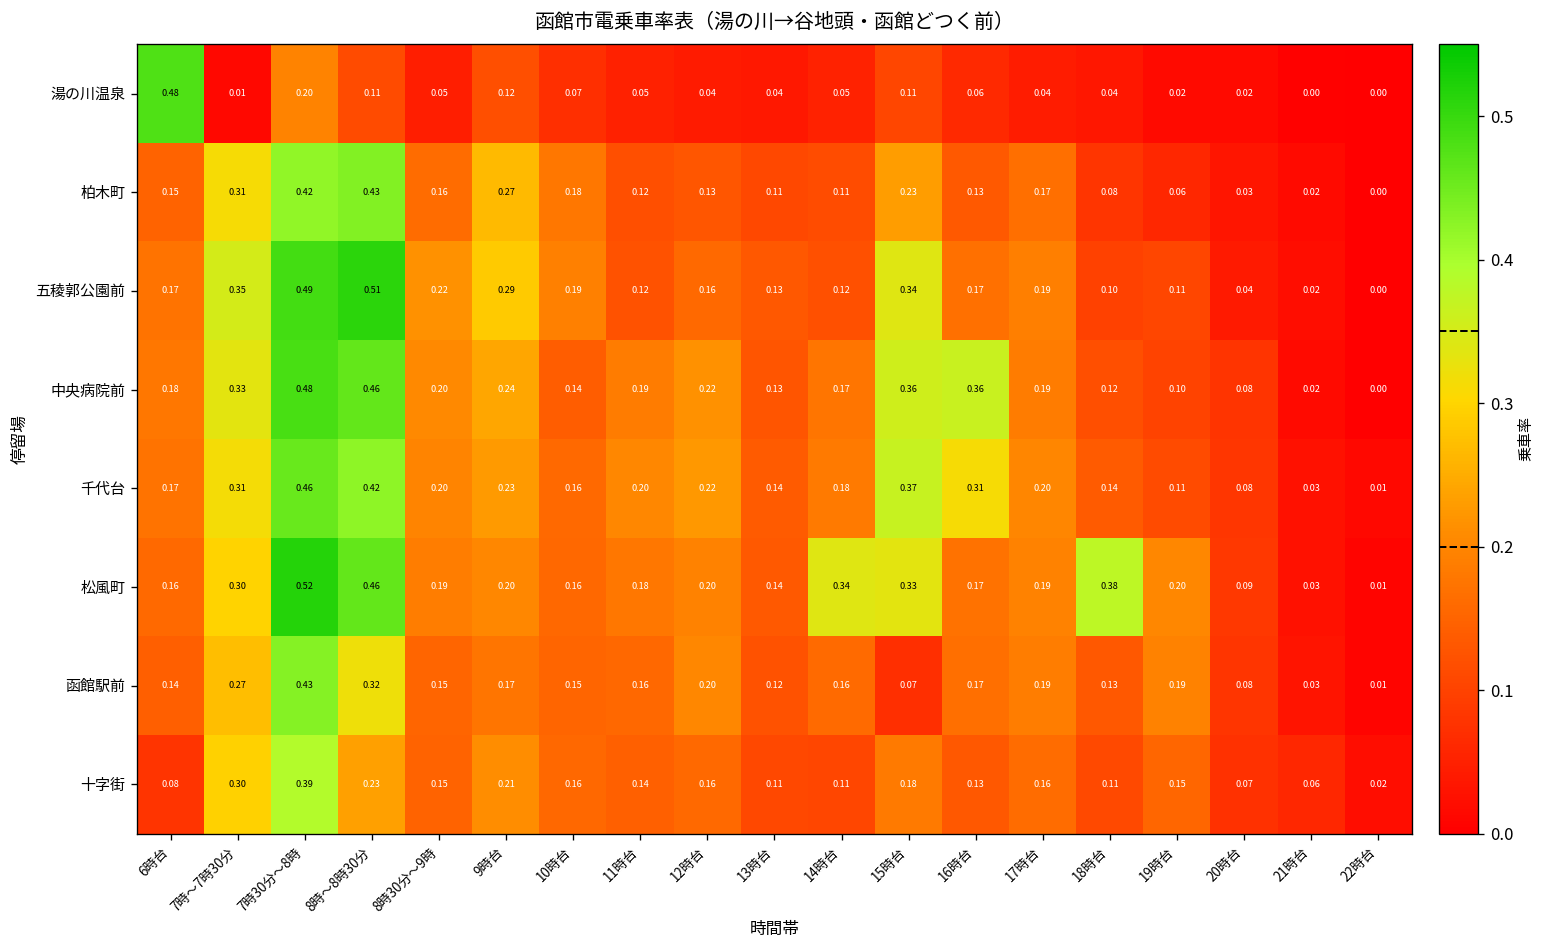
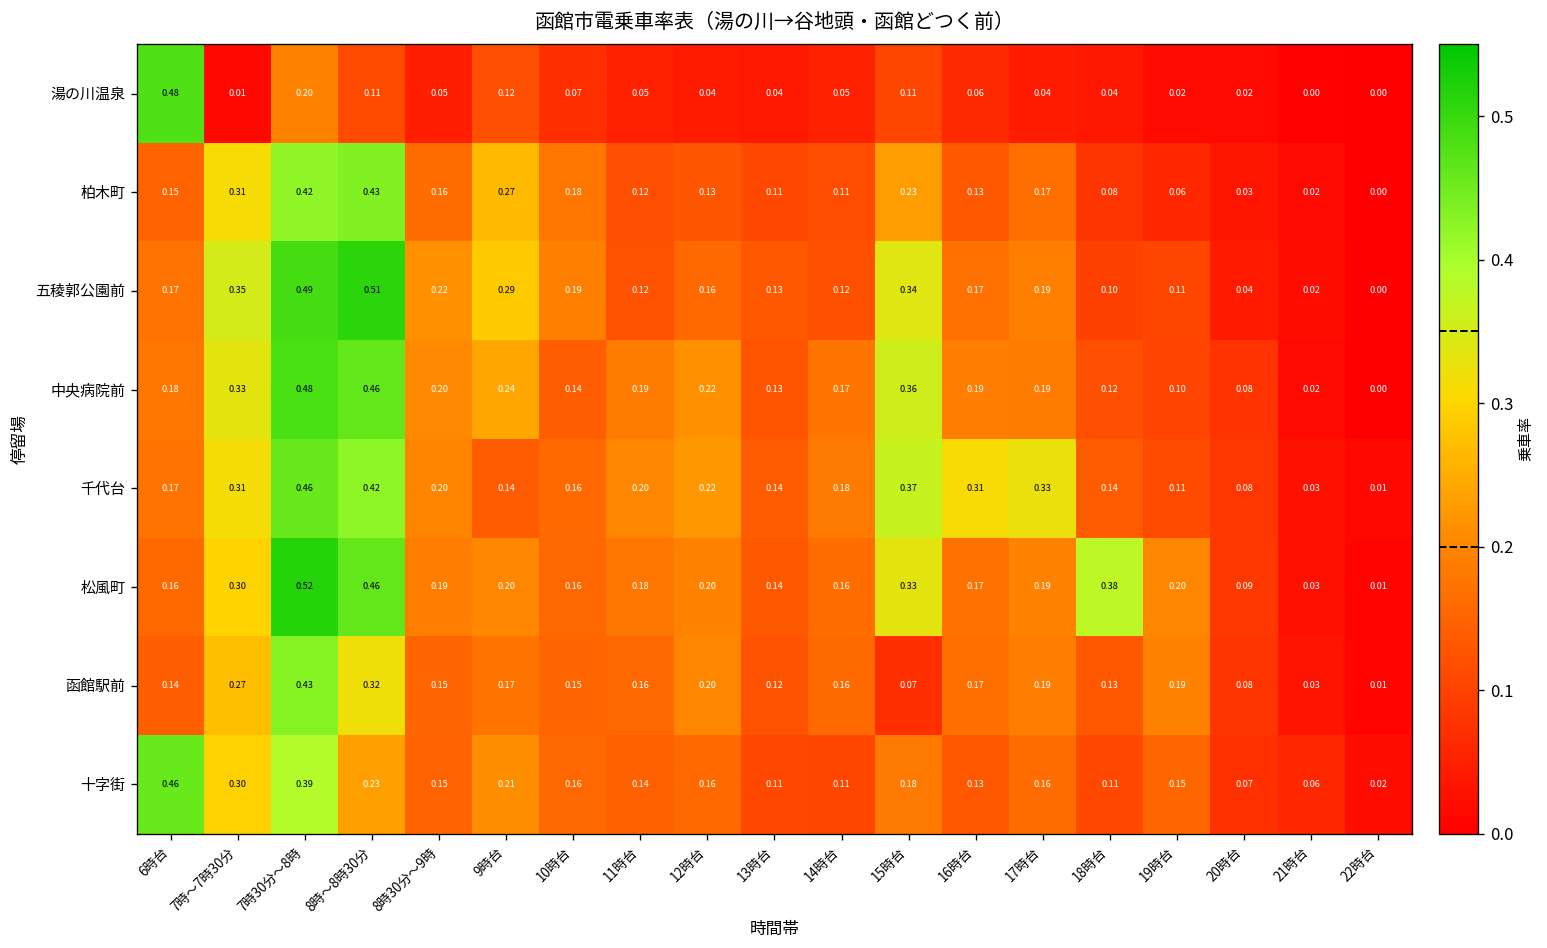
  {
    "湯の川温泉": {
      "6時台": 0.48,
      "7時～7時30分": 0.01,
      "7時30分～8時": 0.20,
      "8時～8時30分": 0.11,
      "8時30分～9時": 0.05,
      "9時台": 0.12,
      "10時台": 0.07,
      "11時台": 0.05,
      "12時台": 0.04,
      "13時台": 0.04,
      "14時台": 0.05,
      "15時台": 0.11,
      "16時台": 0.06,
      "17時台": 0.04,
      "18時台": 0.04,
      "19時台": 0.02,
      "20時台": 0.02,
      "21時台": 0.00,
      "22時台": 0.00
    },
    "柏木町": {
      "6時台": 0.15,
      "7時～7時30分": 0.31,
      "7時30分～8時": 0.42,
      "8時～8時30分": 0.43,
      "8時30分～9時": 0.16,
      "9時台": 0.27,
      "10時台": 0.18,
      "11時台": 0.12,
      "12時台": 0.13,
      "13時台": 0.11,
      "14時台": 0.11,
      "15時台": 0.23,
      "16時台": 0.13,
      "17時台": 0.17,
      "18時台": 0.08,
      "19時台": 0.06,
      "20時台": 0.03,
      "21時台": 0.02,
      "22時台": 0.00
    },
    "五稜郭公園前": {
      "6時台": 0.17,
      "7時～7時30分": 0.35,
      "7時30分～8時": 0.49,
      "8時～8時30分": 0.51,
      "8時30分～9時": 0.22,
      "9時台": 0.29,
      "10時台": 0.19,
      "11時台": 0.12,
      "12時台": 0.16,
      "13時台": 0.13,
      "14時台": 0.12,
      "15時台": 0.34,
      "16時台": 0.17,
      "17時台": 0.19,
      "18時台": 0.10,
      "19時台": 0.11,
      "20時台": 0.04,
      "21時台": 0.02,
      "22時台": 0.00
    },
    "中央病院前": {
      "6時台": 0.18,
      "7時～7時30分": 0.33,
      "7時30分～8時": 0.48,
      "8時～8時30分": 0.46,
      "8時30分～9時": 0.20,
      "9時台": 0.24,
      "10時台": 0.14,
      "11時台": 0.19,
      "12時台": 0.22,
      "13時台": 0.13,
      "14時台": 0.17,
      "15時台": 0.36,
-     "16時台": 0.36,
+     "16時台": 0.19,
      "17時台": 0.19,
      "18時台": 0.12,
      "19時台": 0.10,
      "20時台": 0.08,
      "21時台": 0.02,
      "22時台": 0.00
    },
    "千代台": {
      "6時台": 0.17,
      "7時～7時30分": 0.31,
      "7時30分～8時": 0.46,
      "8時～8時30分": 0.42,
      "8時30分～9時": 0.20,
-     "9時台": 0.23,
+     "9時台": 0.14,
      "10時台": 0.16,
      "11時台": 0.20,
      "12時台": 0.22,
      "13時台": 0.14,
      "14時台": 0.18,
      "15時台": 0.37,
      "16時台": 0.31,
-     "17時台": 0.20,
+     "17時台": 0.33,
      "18時台": 0.14,
      "19時台": 0.11,
      "20時台": 0.08,
      "21時台": 0.03,
      "22時台": 0.01
    },
    "松風町": {
      "6時台": 0.16,
      "7時～7時30分": 0.30,
      "7時30分～8時": 0.52,
      "8時～8時30分": 0.46,
      "8時30分～9時": 0.19,
      "9時台": 0.20,
      "10時台": 0.16,
      "11時台": 0.18,
      "12時台": 0.20,
      "13時台": 0.14,
-     "14時台": 0.34,
+     "14時台": 0.16,
      "15時台": 0.33,
      "16時台": 0.17,
      "17時台": 0.19,
      "18時台": 0.38,
      "19時台": 0.20,
      "20時台": 0.09,
      "21時台": 0.03,
      "22時台": 0.01
    },
    "函館駅前": {
      "6時台": 0.14,
      "7時～7時30分": 0.27,
      "7時30分～8時": 0.43,
      "8時～8時30分": 0.32,
      "8時30分～9時": 0.15,
      "9時台": 0.17,
      "10時台": 0.15,
      "11時台": 0.16,
      "12時台": 0.20,
      "13時台": 0.12,
      "14時台": 0.16,
      "15時台": 0.07,
      "16時台": 0.17,
      "17時台": 0.19,
      "18時台": 0.13,
      "19時台": 0.19,
      "20時台": 0.08,
      "21時台": 0.03,
      "22時台": 0.01
    },
    "十字街": {
-     "6時台": 0.08,
+     "6時台": 0.46,
      "7時～7時30分": 0.30,
      "7時30分～8時": 0.39,
      "8時～8時30分": 0.23,
      "8時30分～9時": 0.15,
      "9時台": 0.21,
      "10時台": 0.16,
      "11時台": 0.14,
      "12時台": 0.16,
      "13時台": 0.11,
      "14時台": 0.11,
      "15時台": 0.18,
      "16時台": 0.13,
      "17時台": 0.16,
      "18時台": 0.11,
      "19時台": 0.15,
      "20時台": 0.07,
      "21時台": 0.06,
      "22時台": 0.02
    }
  }
